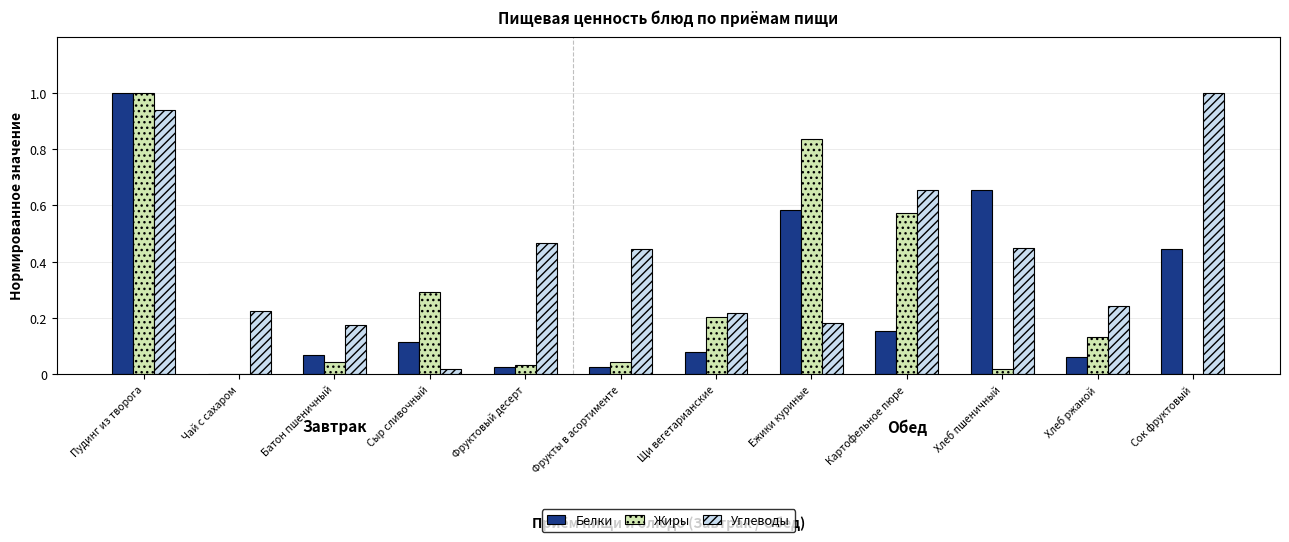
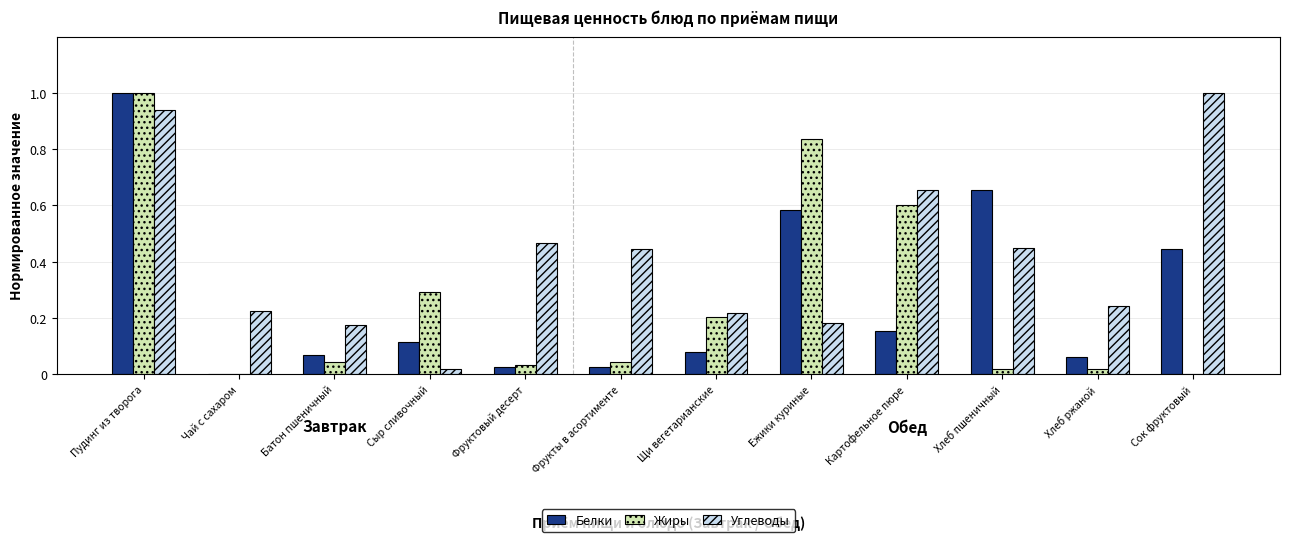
  {
    "Белки": {
      "Пудинг из творога": 1.00,
      "Батон пшеничный": 0.07,
      "Сыр сливочный": 0.12,
      "Фруктовый десерт": 0.03,
      "Фрукты в асортименте": 0.03,
      "Щи вегетарианские": 0.08,
      "Ежики куриные": 0.58,
      "Картофельное пюре": 0.15,
      "Хлеб пшеничный": 0.65,
      "Хлеб ржаной": 0.06,
      "Сок фруктовый": 0.45
    },
    "Жиры": {
      "Пудинг из творога": 1.00,
      "Чай с сахаром": 0.00,
      "Батон пшеничный": 0.04,
      "Сыр сливочный": 0.29,
      "Фруктовый десерт": 0.03,
      "Фрукты в асортименте": 0.04,
      "Щи вегетарианские": 0.20,
      "Ежики куриные": 0.83,
-     "Картофельное пюре": 0.57,
+     "Картофельное пюре": 0.60,
      "Хлеб пшеничный": 0.02,
-     "Хлеб ржаной": 0.13,
+     "Хлеб ржаной": 0.02,
      "Сок фруктовый": 0.00
    },
    "Углеводы": {
      "Пудинг из творога": 0.94,
      "Чай с сахаром": 0.22,
      "Батон пшеничный": 0.18,
      "Сыр сливочный": 0.02,
      "Фруктовый десерт": 0.47,
      "Фрукты в асортименте": 0.45,
      "Щи вегетарианские": 0.22,
      "Ежики куриные": 0.18,
      "Картофельное пюре": 0.65,
      "Хлеб пшеничный": 0.45,
      "Хлеб ржаной": 0.24,
      "Сок фруктовый": 1.00
    }
  }
